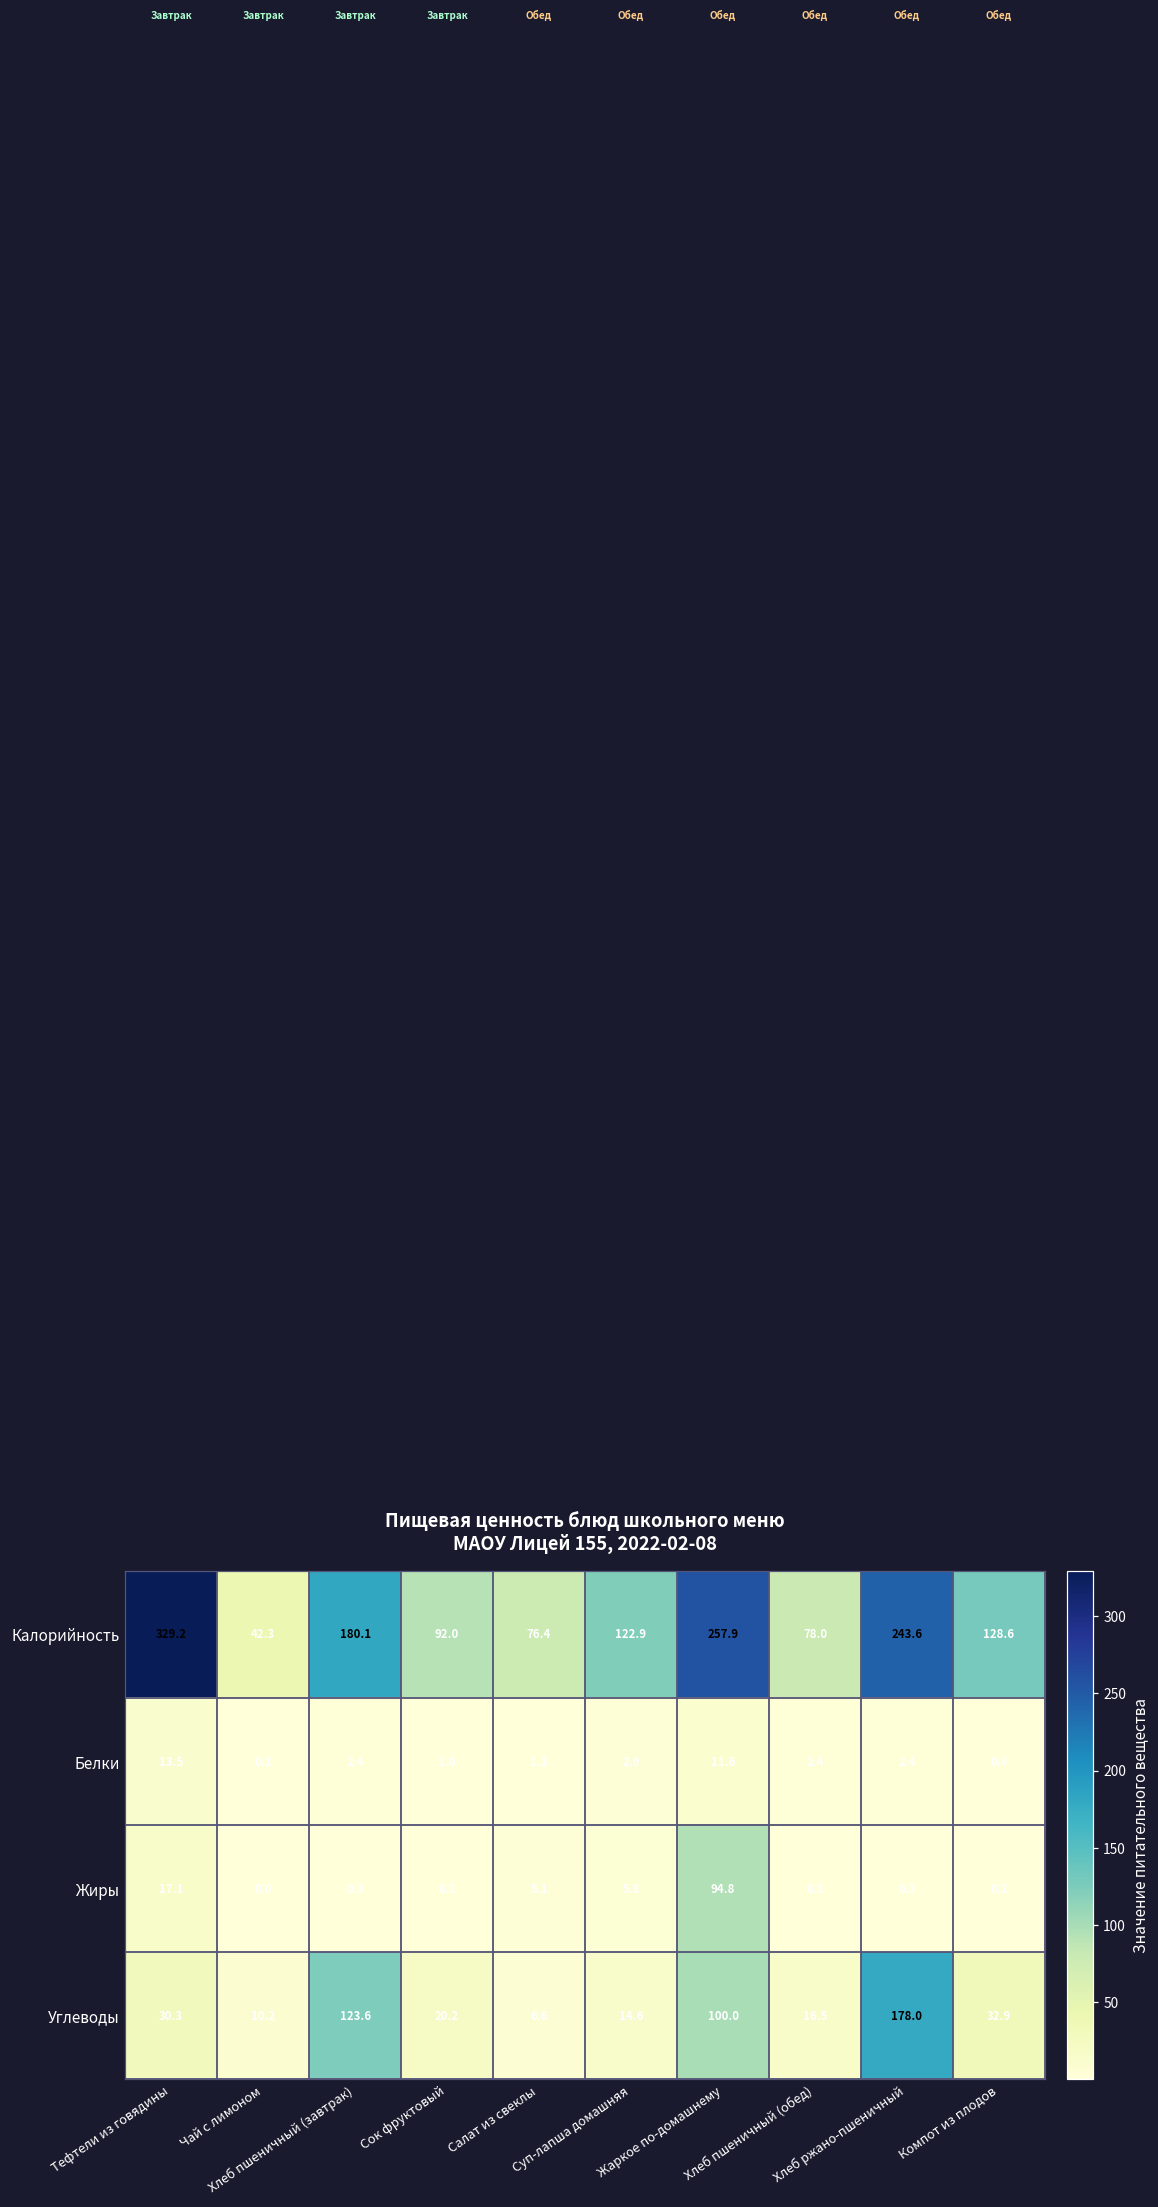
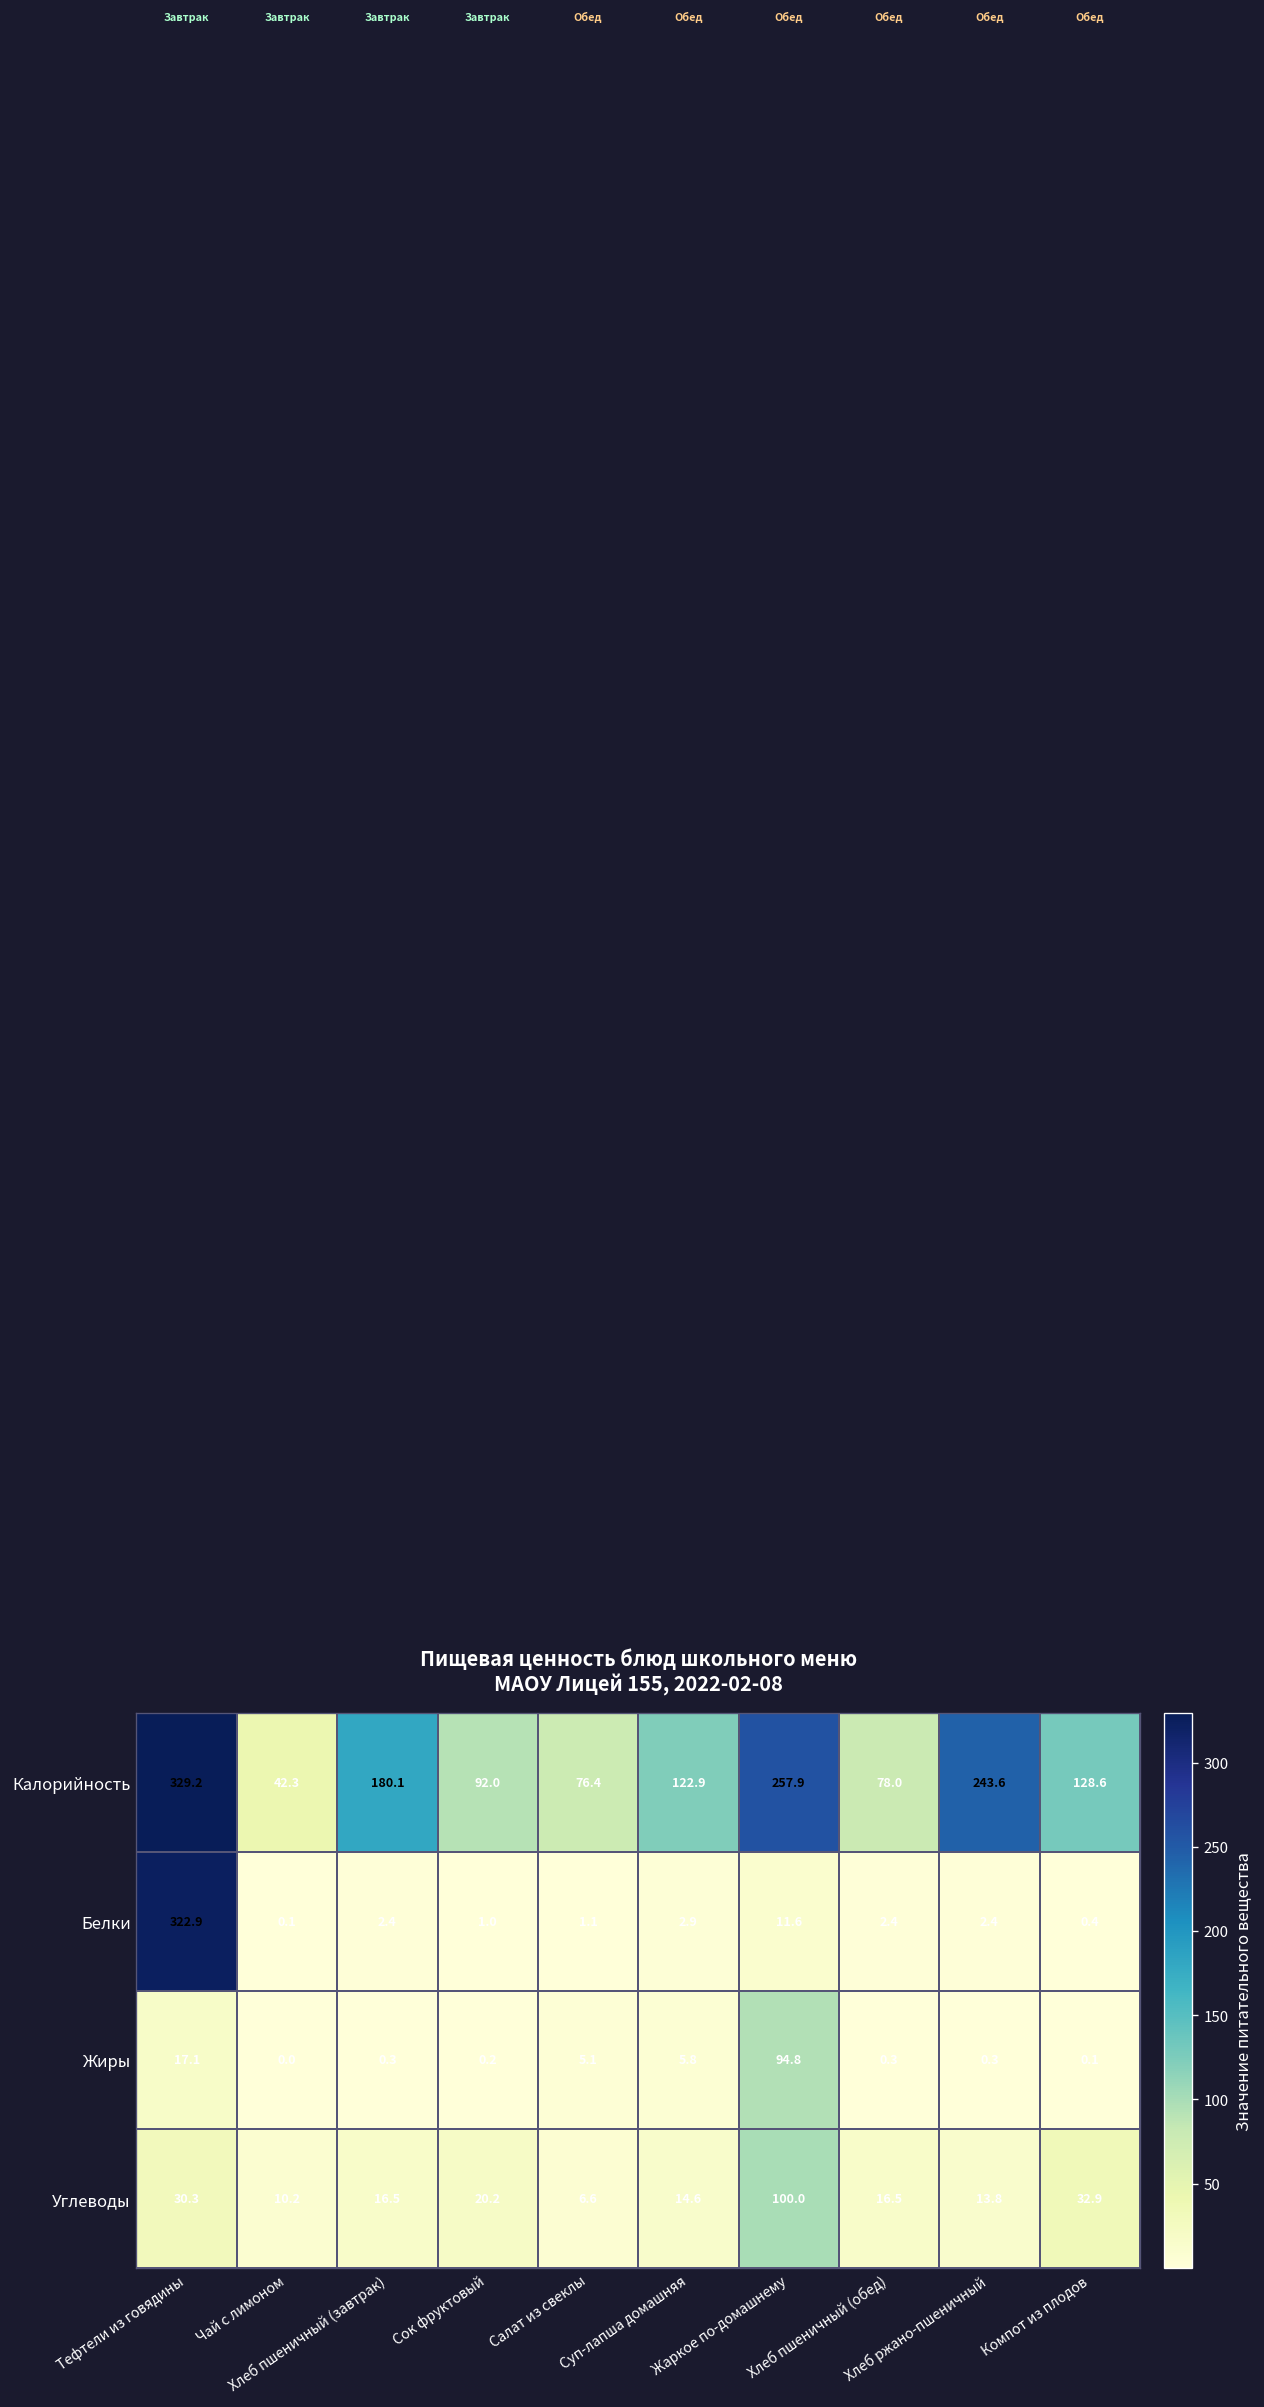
  {
    "Калорийность": {
      "Тефтели из говядины": 329.2,
      "Чай с лимоном": 42.3,
      "Хлеб пшеничный (завтрак)": 180.1,
      "Сок фруктовый": 92.0,
      "Салат из свеклы": 76.4,
      "Суп-лапша домашняя": 122.9,
      "Жаркое по-домашнему": 257.9,
      "Хлеб пшеничный (обед)": 78.0,
      "Хлеб ржано-пшеничный": 243.6,
      "Компот из плодов": 128.6
    },
    "Белки": {
-     "Тефтели из говядины": 13.5,
+     "Тефтели из говядины": 322.9,
      "Жаркое по-домашнему": 11.6
    },
    "Жиры": {
      "Тефтели из говядины": 17.1,
      "Жаркое по-домашнему": 94.8
    },
    "Углеводы": {
      "Тефтели из говядины": 30.3,
-     "Хлеб пшеничный (завтрак)": 123.6,
+     "Хлеб пшеничный (завтрак)": 16.5,
      "Сок фруктовый": 20.2,
      "Суп-лапша домашняя": 14.6,
      "Жаркое по-домашнему": 100.0,
      "Хлеб пшеничный (обед)": 16.5,
-     "Хлеб ржано-пшеничный": 178.0,
+     "Хлеб ржано-пшеничный": 13.8,
      "Компот из плодов": 32.9
    }
  }
